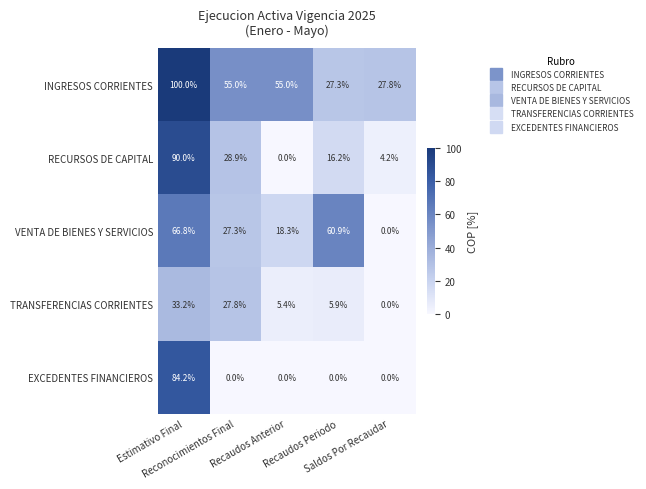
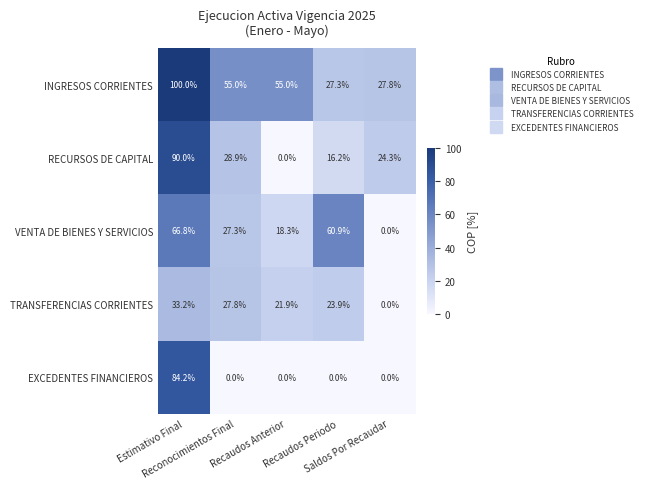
  {
    "INGRESOS CORRIENTES": {
      "Estimativo Final": "100.0%",
      "Reconocimientos Final": "55.0%",
      "Recaudos Anterior": "55.0%",
      "Recaudos Periodo": "27.3%",
      "Saldos Por Recaudar": "27.8%"
    },
    "RECURSOS DE CAPITAL": {
      "Estimativo Final": "90.0%",
      "Reconocimientos Final": "28.9%",
      "Recaudos Anterior": "0.0%",
      "Recaudos Periodo": "16.2%",
-     "Saldos Por Recaudar": "4.2%"
+     "Saldos Por Recaudar": "24.3%"
    },
    "VENTA DE BIENES Y SERVICIOS": {
      "Estimativo Final": "66.8%",
      "Reconocimientos Final": "27.3%",
      "Recaudos Anterior": "18.3%",
      "Recaudos Periodo": "60.9%",
      "Saldos Por Recaudar": "0.0%"
    },
    "TRANSFERENCIAS CORRIENTES": {
      "Estimativo Final": "33.2%",
      "Reconocimientos Final": "27.8%",
-     "Recaudos Anterior": "5.4%",
-     "Recaudos Periodo": "5.9%",
+     "Recaudos Anterior": "21.9%",
+     "Recaudos Periodo": "23.9%",
      "Saldos Por Recaudar": "0.0%"
    },
    "EXCEDENTES FINANCIEROS": {
      "Estimativo Final": "84.2%",
      "Reconocimientos Final": "0.0%",
      "Recaudos Anterior": "0.0%",
      "Recaudos Periodo": "0.0%",
      "Saldos Por Recaudar": "0.0%"
    }
  }
